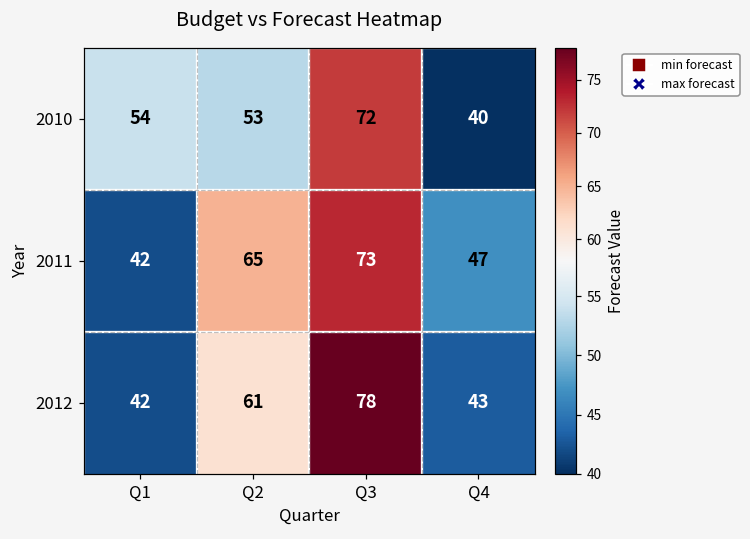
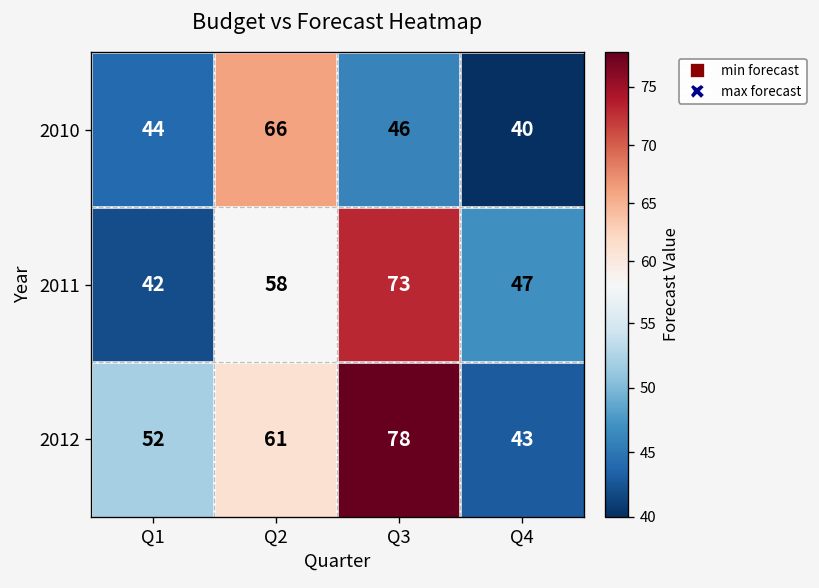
  {
    "2010": {
-     "Q1": 54,
-     "Q2": 53,
-     "Q3": 72,
+     "Q1": 44,
+     "Q2": 66,
+     "Q3": 46,
      "Q4": 40
    },
    "2011": {
      "Q1": 42,
-     "Q2": 65,
+     "Q2": 58,
      "Q3": 73,
      "Q4": 47
    },
    "2012": {
-     "Q1": 42,
+     "Q1": 52,
      "Q2": 61,
      "Q3": 78,
      "Q4": 43
    }
  }
